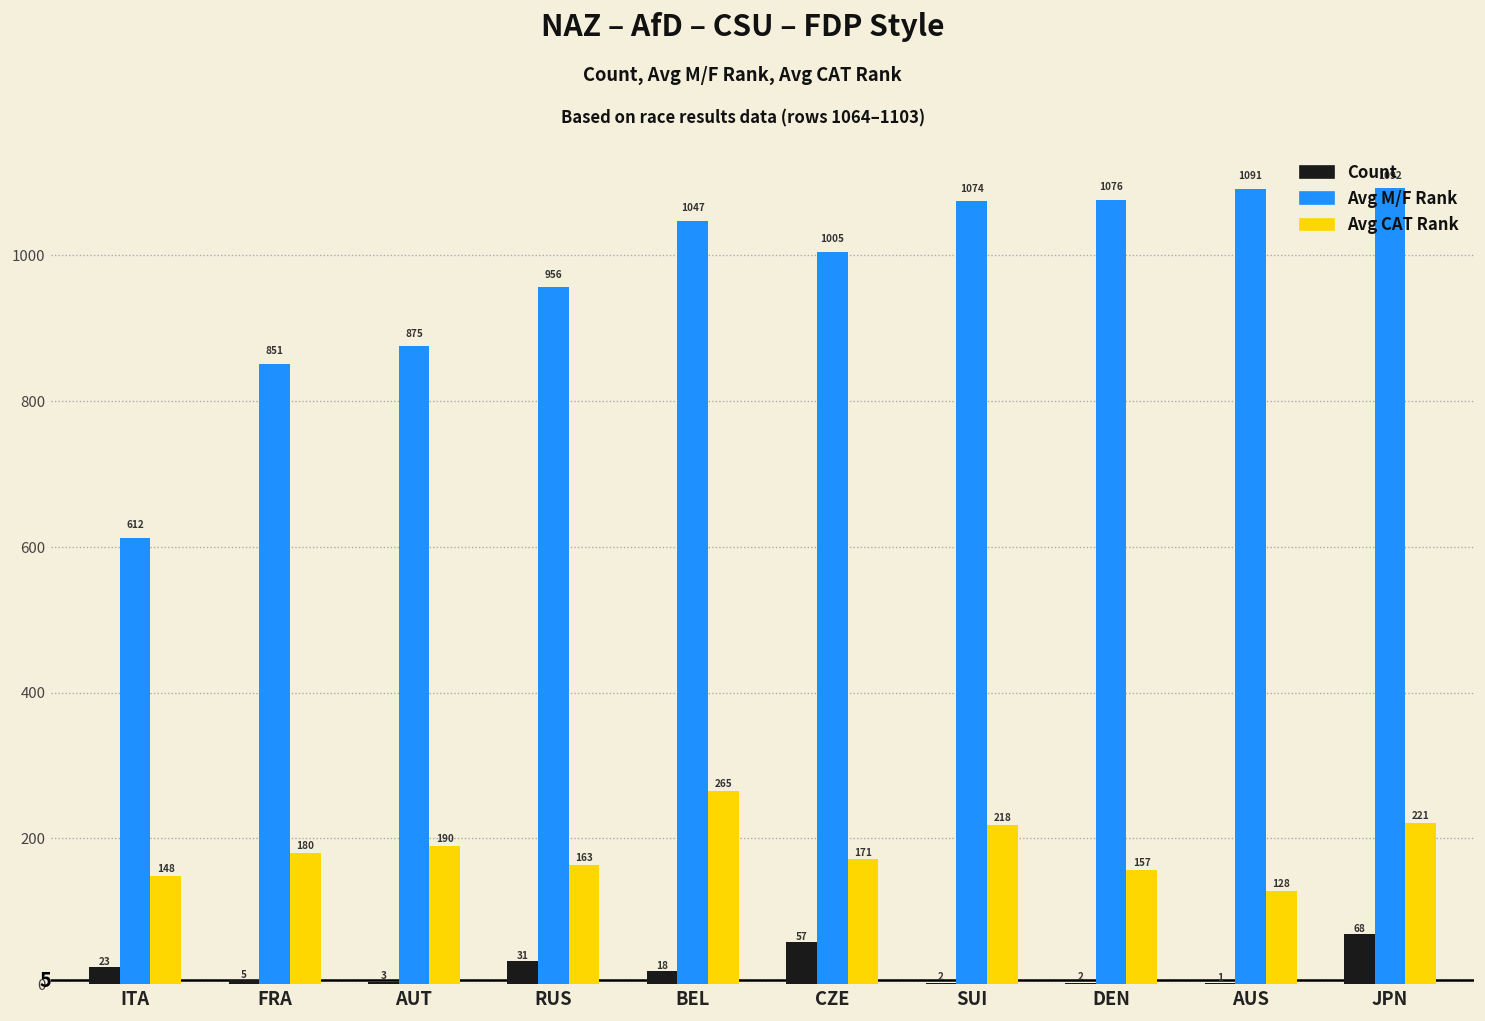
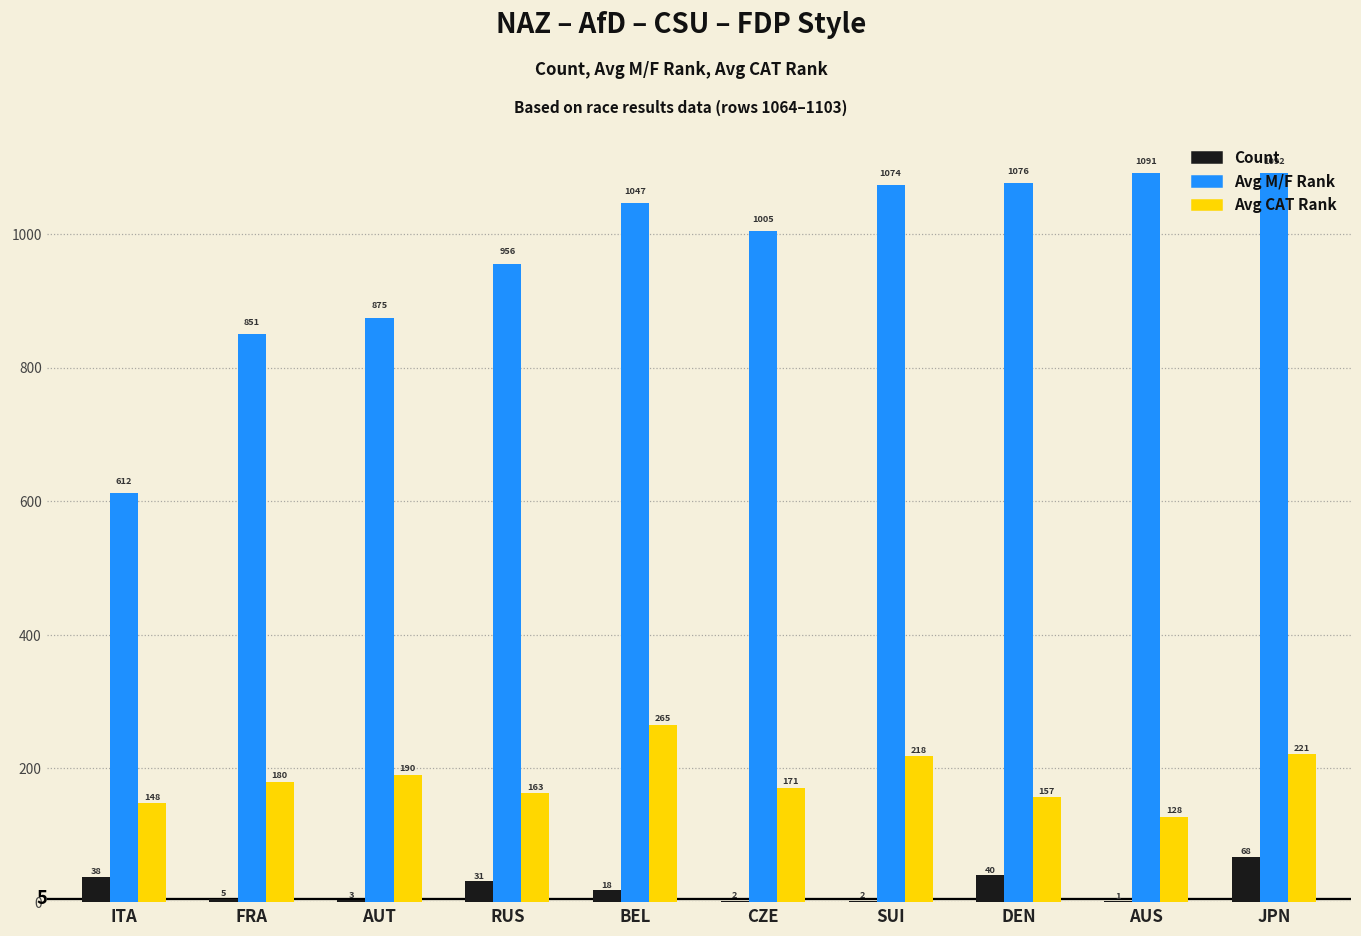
  {
    "Count": {
-     "ITA": 23,
+     "ITA": 38,
      "FRA": 5,
      "AUT": 3,
      "RUS": 31,
      "BEL": 18,
-     "CZE": 57,
+     "CZE": 2,
      "SUI": 2,
-     "DEN": 2,
+     "DEN": 40,
      "AUS": 1,
      "JPN": 68
    }
  }
